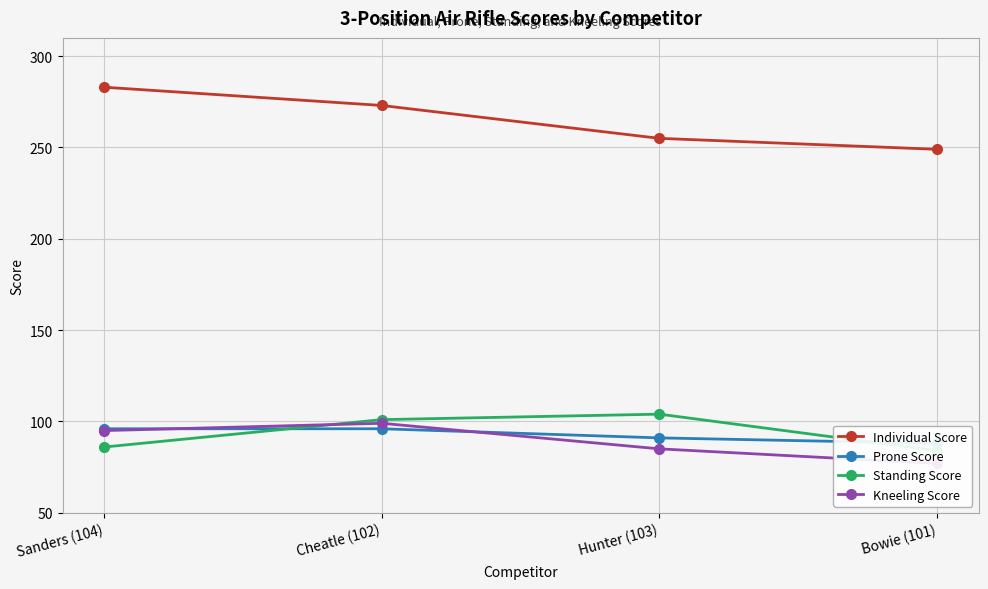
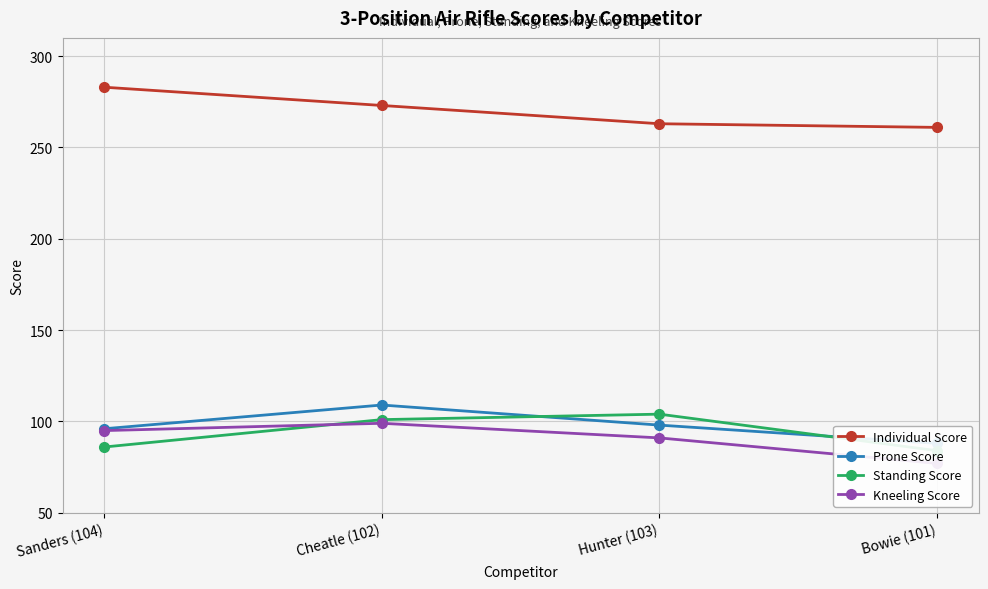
  {
    "Individual Score": {
      "Sanders (104)": 283,
      "Cheatle (102)": 273,
-     "Hunter (103)": 255,
-     "Bowie (101)": 249
+     "Hunter (103)": 263,
+     "Bowie (101)": 261
    },
    "Prone Score": {
-     "Cheatle (102)": 96,
-     "Hunter (103)": 91
+     "Cheatle (102)": 109,
+     "Hunter (103)": 98
    },
    "Standing Score": {
      "Sanders (104)": 86,
      "Cheatle (102)": 101,
      "Hunter (103)": 104
    },
    "Kneeling Score": {
      "Cheatle (102)": 99,
-     "Hunter (103)": 85
+     "Hunter (103)": 91
    }
  }
